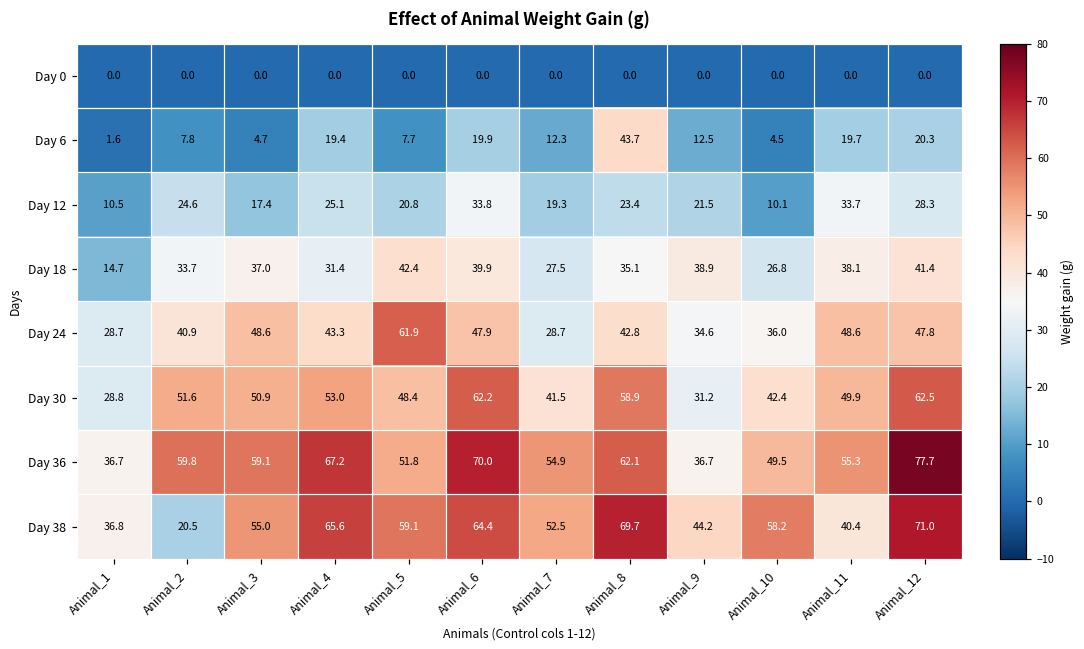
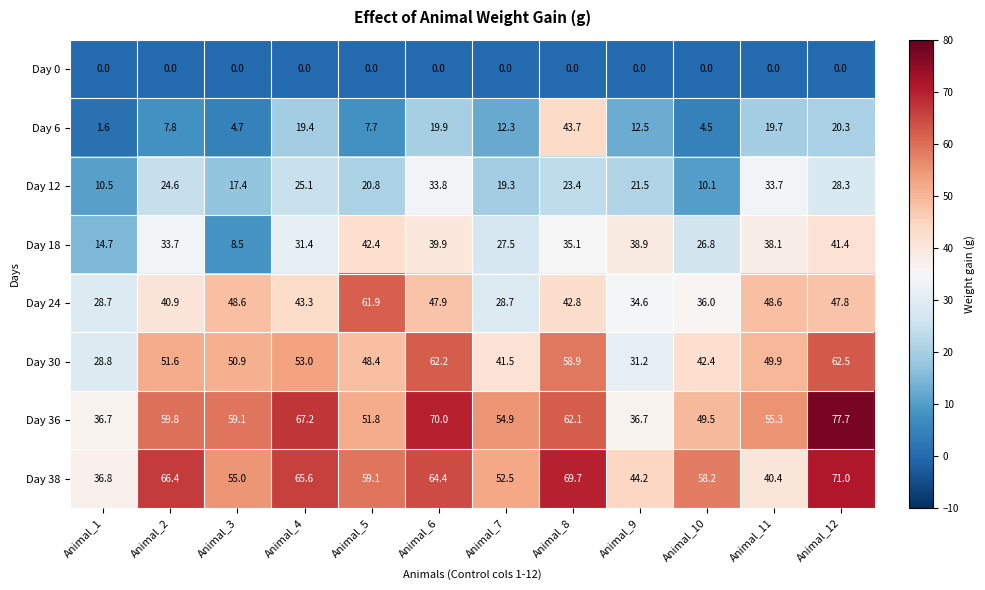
  {
    "Day 0": {
      "Animal_1": 0.0,
      "Animal_2": 0.0,
      "Animal_3": 0.0,
      "Animal_4": 0.0,
      "Animal_5": 0.0,
      "Animal_6": 0.0,
      "Animal_7": 0.0,
      "Animal_8": 0.0,
      "Animal_9": 0.0,
      "Animal_10": 0.0,
      "Animal_11": 0.0,
      "Animal_12": 0.0
    },
    "Day 6": {
      "Animal_1": 1.6,
      "Animal_2": 7.8,
      "Animal_3": 4.7,
      "Animal_4": 19.4,
      "Animal_5": 7.7,
      "Animal_6": 19.9,
      "Animal_7": 12.3,
      "Animal_8": 43.7,
      "Animal_9": 12.5,
      "Animal_10": 4.5,
      "Animal_11": 19.7,
      "Animal_12": 20.3
    },
    "Day 12": {
      "Animal_1": 10.5,
      "Animal_2": 24.6,
      "Animal_3": 17.4,
      "Animal_4": 25.1,
      "Animal_5": 20.8,
      "Animal_6": 33.8,
      "Animal_7": 19.3,
      "Animal_8": 23.4,
      "Animal_9": 21.5,
      "Animal_10": 10.1,
      "Animal_11": 33.7,
      "Animal_12": 28.3
    },
    "Day 18": {
      "Animal_1": 14.7,
      "Animal_2": 33.7,
-     "Animal_3": 37.0,
+     "Animal_3": 8.5,
      "Animal_4": 31.4,
      "Animal_5": 42.4,
      "Animal_6": 39.9,
      "Animal_7": 27.5,
      "Animal_8": 35.1,
      "Animal_9": 38.9,
      "Animal_10": 26.8,
      "Animal_11": 38.1,
      "Animal_12": 41.4
    },
    "Day 24": {
      "Animal_1": 28.7,
      "Animal_2": 40.9,
      "Animal_3": 48.6,
      "Animal_4": 43.3,
      "Animal_5": 61.9,
      "Animal_6": 47.9,
      "Animal_7": 28.7,
      "Animal_8": 42.8,
      "Animal_9": 34.6,
      "Animal_10": 36.0,
      "Animal_11": 48.6,
      "Animal_12": 47.8
    },
    "Day 30": {
      "Animal_1": 28.8,
      "Animal_2": 51.6,
      "Animal_3": 50.9,
      "Animal_4": 53.0,
      "Animal_5": 48.4,
      "Animal_6": 62.2,
      "Animal_7": 41.5,
      "Animal_8": 58.9,
      "Animal_9": 31.2,
      "Animal_10": 42.4,
      "Animal_11": 49.9,
      "Animal_12": 62.5
    },
    "Day 36": {
      "Animal_1": 36.7,
      "Animal_2": 59.8,
      "Animal_3": 59.1,
      "Animal_4": 67.2,
      "Animal_5": 51.8,
      "Animal_6": 70.0,
      "Animal_7": 54.9,
      "Animal_8": 62.1,
      "Animal_9": 36.7,
      "Animal_10": 49.5,
      "Animal_11": 55.3,
      "Animal_12": 77.7
    },
    "Day 38": {
      "Animal_1": 36.8,
-     "Animal_2": 20.5,
+     "Animal_2": 66.4,
      "Animal_3": 55.0,
      "Animal_4": 65.6,
      "Animal_5": 59.1,
      "Animal_6": 64.4,
      "Animal_7": 52.5,
      "Animal_8": 69.7,
      "Animal_9": 44.2,
      "Animal_10": 58.2,
      "Animal_11": 40.4,
      "Animal_12": 71.0
    }
  }
